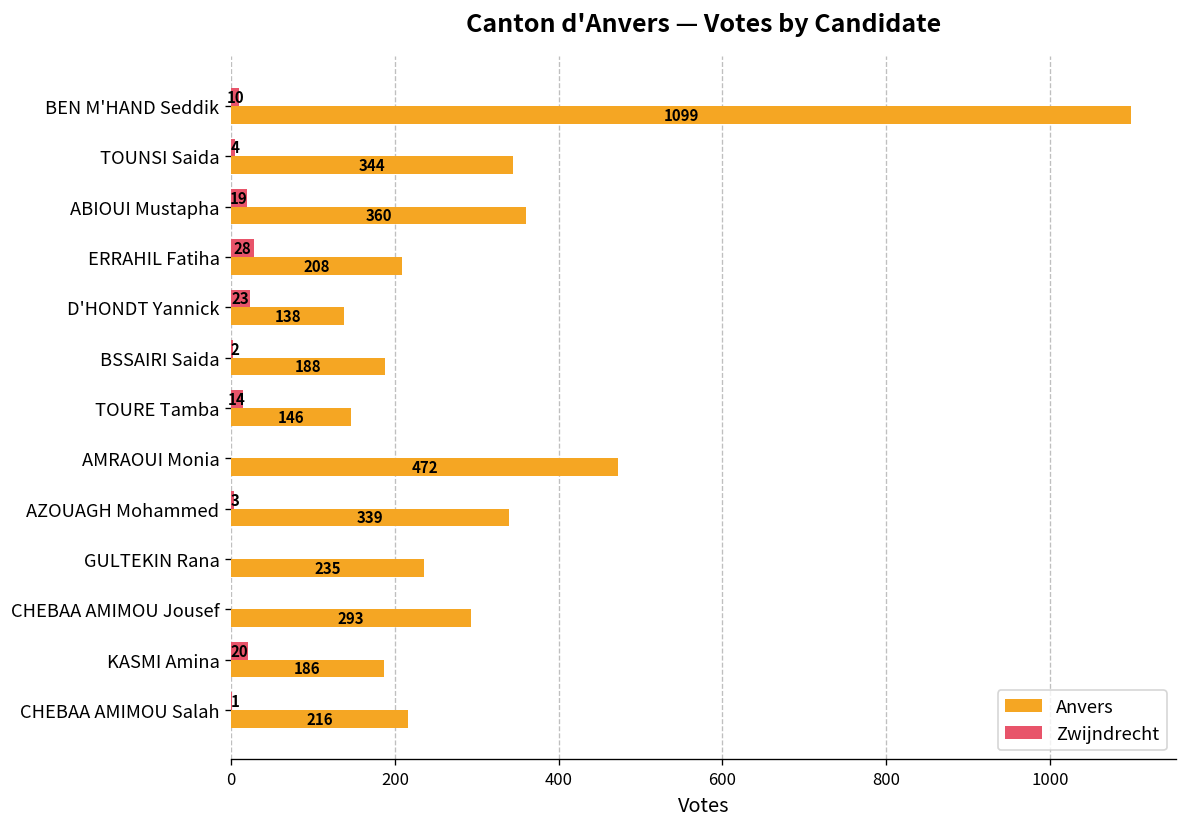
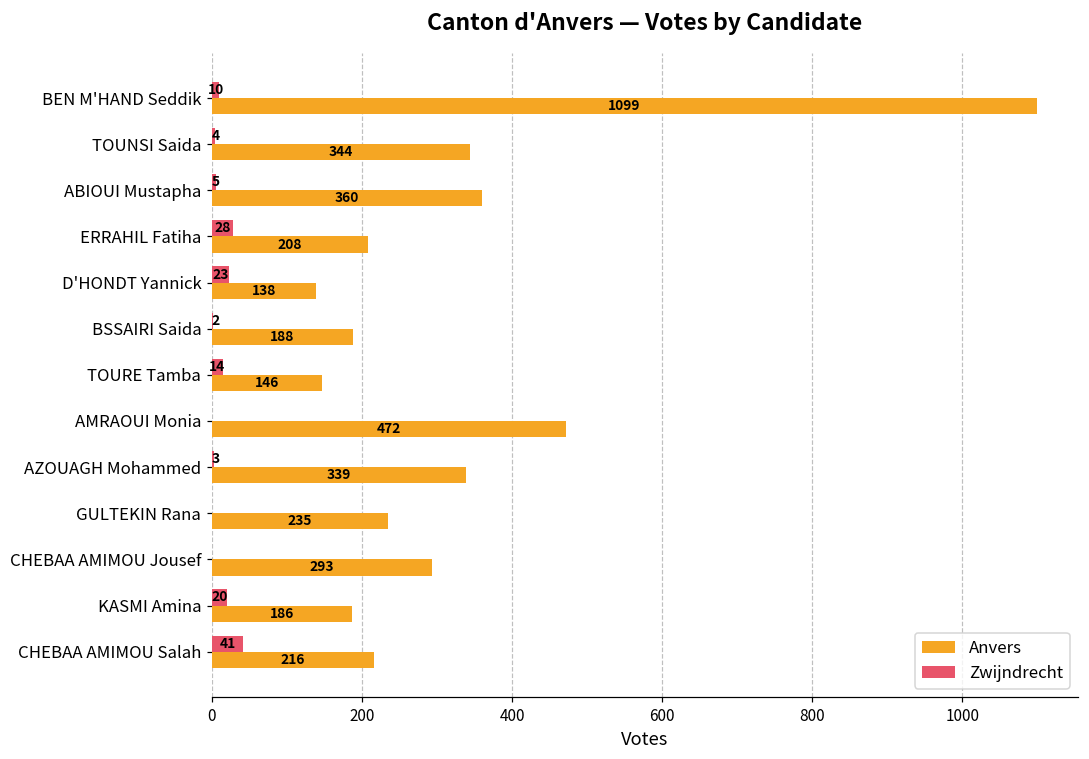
  {
    "Anvers": {
      "BEN M'HAND Seddik": 1099,
      "TOUNSI Saida": 344,
      "ABIOUI Mustapha": 360,
      "ERRAHIL Fatiha": 208,
      "D'HONDT Yannick": 138,
      "BSSAIRI Saida": 188,
      "TOURE Tamba": 146,
      "AMRAOUI Monia": 472,
      "AZOUAGH Mohammed": 339,
      "GULTEKIN Rana": 235,
      "CHEBAA AMIMOU Jousef": 293,
      "KASMI Amina": 186,
      "CHEBAA AMIMOU Salah": 216
    },
    "Zwijndrecht": {
      "BEN M'HAND Seddik": 10,
      "TOUNSI Saida": 4,
-     "ABIOUI Mustapha": 19,
+     "ABIOUI Mustapha": 5,
      "ERRAHIL Fatiha": 28,
      "D'HONDT Yannick": 23,
      "BSSAIRI Saida": 2,
      "TOURE Tamba": 14,
      "AZOUAGH Mohammed": 3,
      "KASMI Amina": 20,
-     "CHEBAA AMIMOU Salah": 1
+     "CHEBAA AMIMOU Salah": 41
    }
  }
